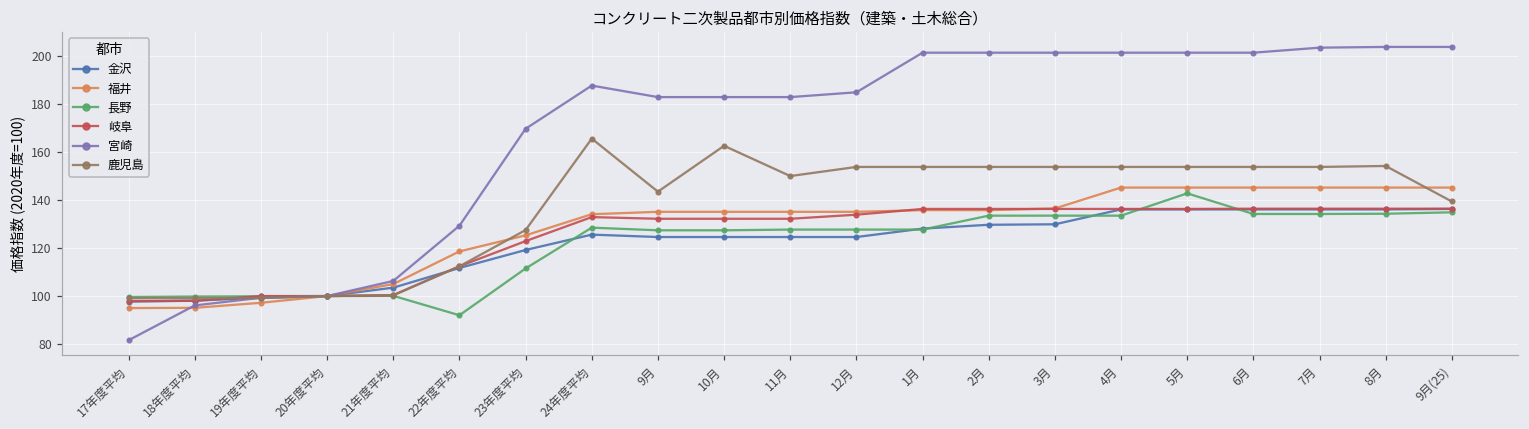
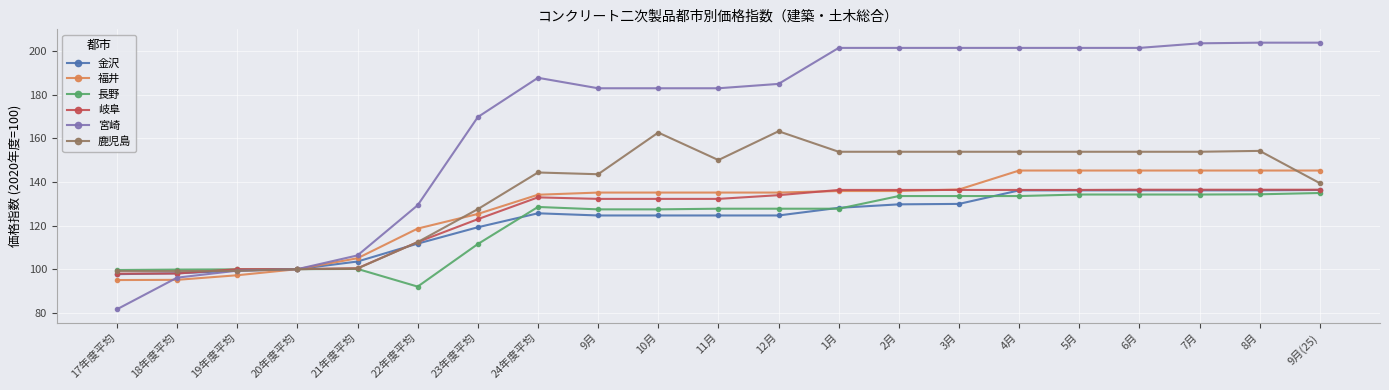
  {
    "長野": {
      "22年度平均": 92,
      "23年度平均": 112,
      "24年度平均": 129,
      "9月": 127,
      "10月": 127,
      "11月": 128,
      "12月": 128,
      "2月": 134,
      "3月": 134,
      "4月": 134,
-     "5月": 143,
+     "5月": 134,
      "6月": 134,
      "7月": 134,
      "8月": 134,
      "9月(25)": 135
    },
    "鹿児島": {
      "23年度平均": 128,
-     "24年度平均": 166,
+     "24年度平均": 144,
      "9月": 144,
      "10月": 163,
      "11月": 150,
-     "12月": 154,
+     "12月": 163,
      "1月": 154,
      "2月": 154,
      "3月": 154,
      "4月": 154,
      "5月": 154,
      "6月": 154,
      "7月": 154,
      "8月": 154,
      "9月(25)": 139
    }
  }
